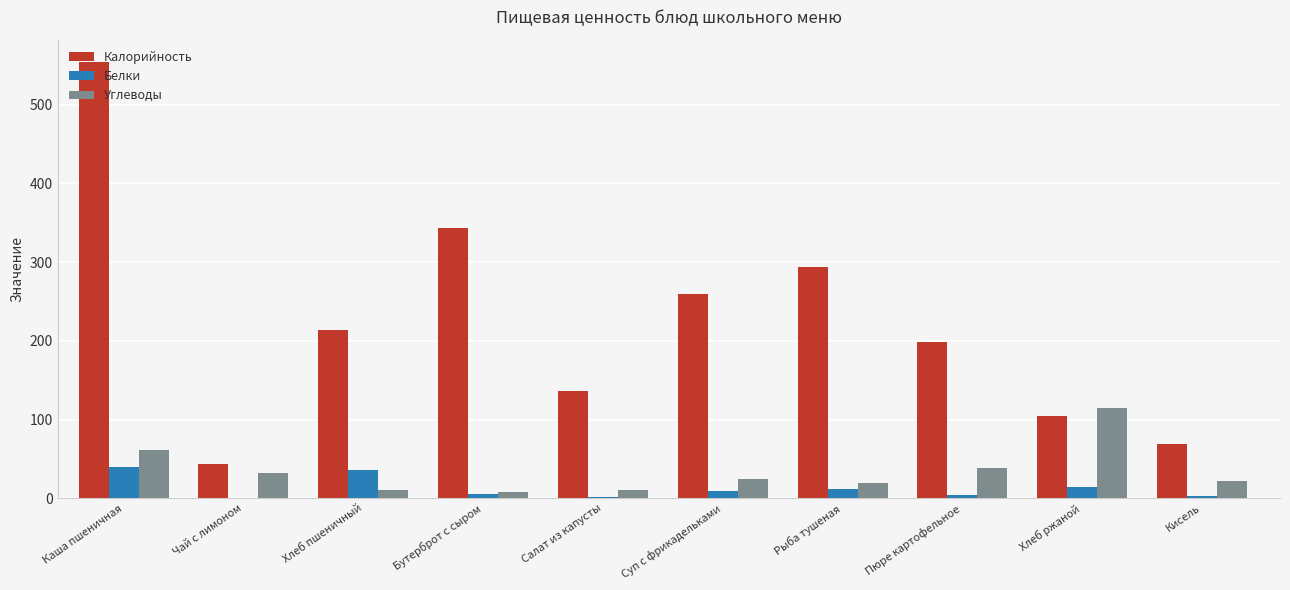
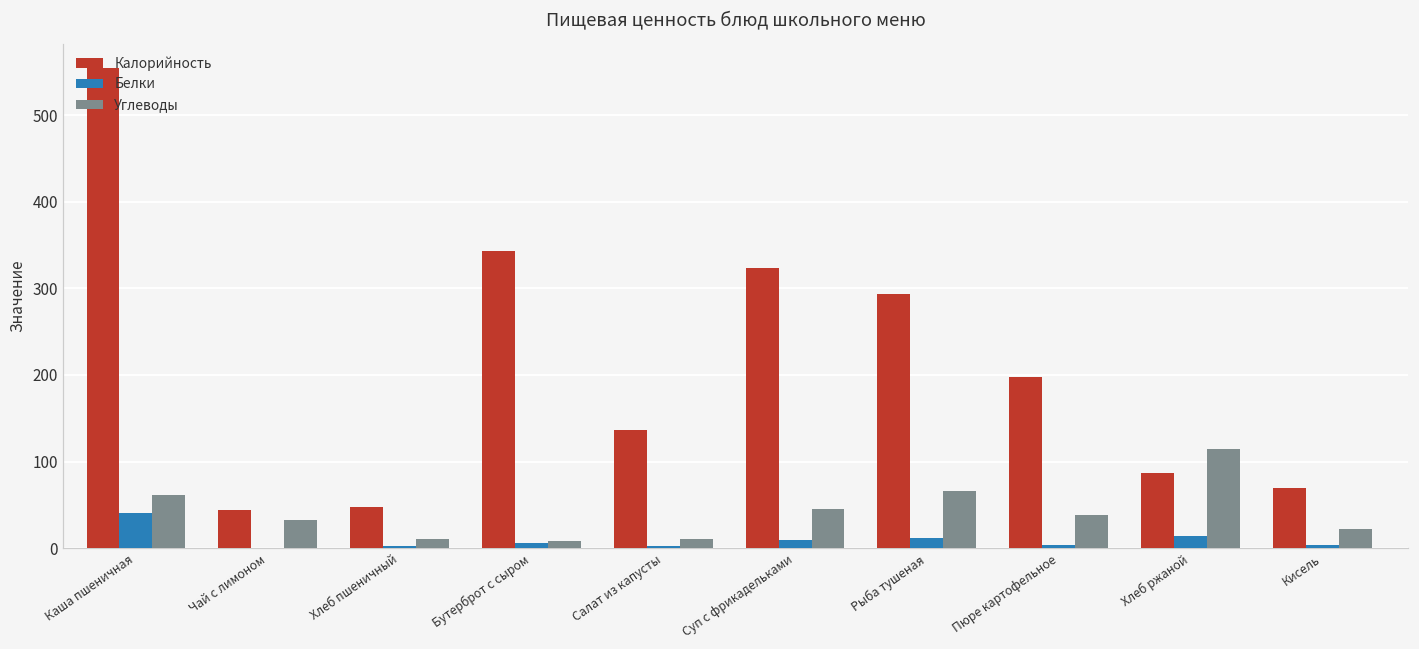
  {
    "Калорийность": {
      "Каша пшеничная": 560,
      "Чай с лимоном": 40,
-     "Хлеб пшеничный": 210,
+     "Хлеб пшеничный": 50,
      "Бутерброт с сыром": 340,
      "Салат из капусты": 140,
-     "Суп с фрикадельками": 260,
+     "Суп с фрикадельками": 320,
      "Рыба тушеная": 290,
      "Пюре картофельное": 200,
-     "Хлеб ржаной": 110,
+     "Хлеб ржаной": 90,
      "Кисель": 70
    },
    "Белки": {
      "Каша пшеничная": 40,
      "Чай с лимоном": 0,
-     "Хлеб пшеничный": 40,
+     "Хлеб пшеничный": 0,
      "Бутерброт с сыром": 10,
      "Суп с фрикадельками": 10,
      "Рыба тушеная": 10,
      "Пюре картофельное": 0,
      "Хлеб ржаной": 10
    },
    "Углеводы": {
      "Каша пшеничная": 60,
      "Чай с лимоном": 30,
      "Хлеб пшеничный": 10,
      "Бутерброт с сыром": 10,
      "Салат из капусты": 10,
-     "Суп с фрикадельками": 30,
-     "Рыба тушеная": 20,
+     "Суп с фрикадельками": 50,
+     "Рыба тушеная": 70,
      "Пюре картофельное": 40,
      "Хлеб ржаной": 120,
      "Кисель": 20
    }
  }
